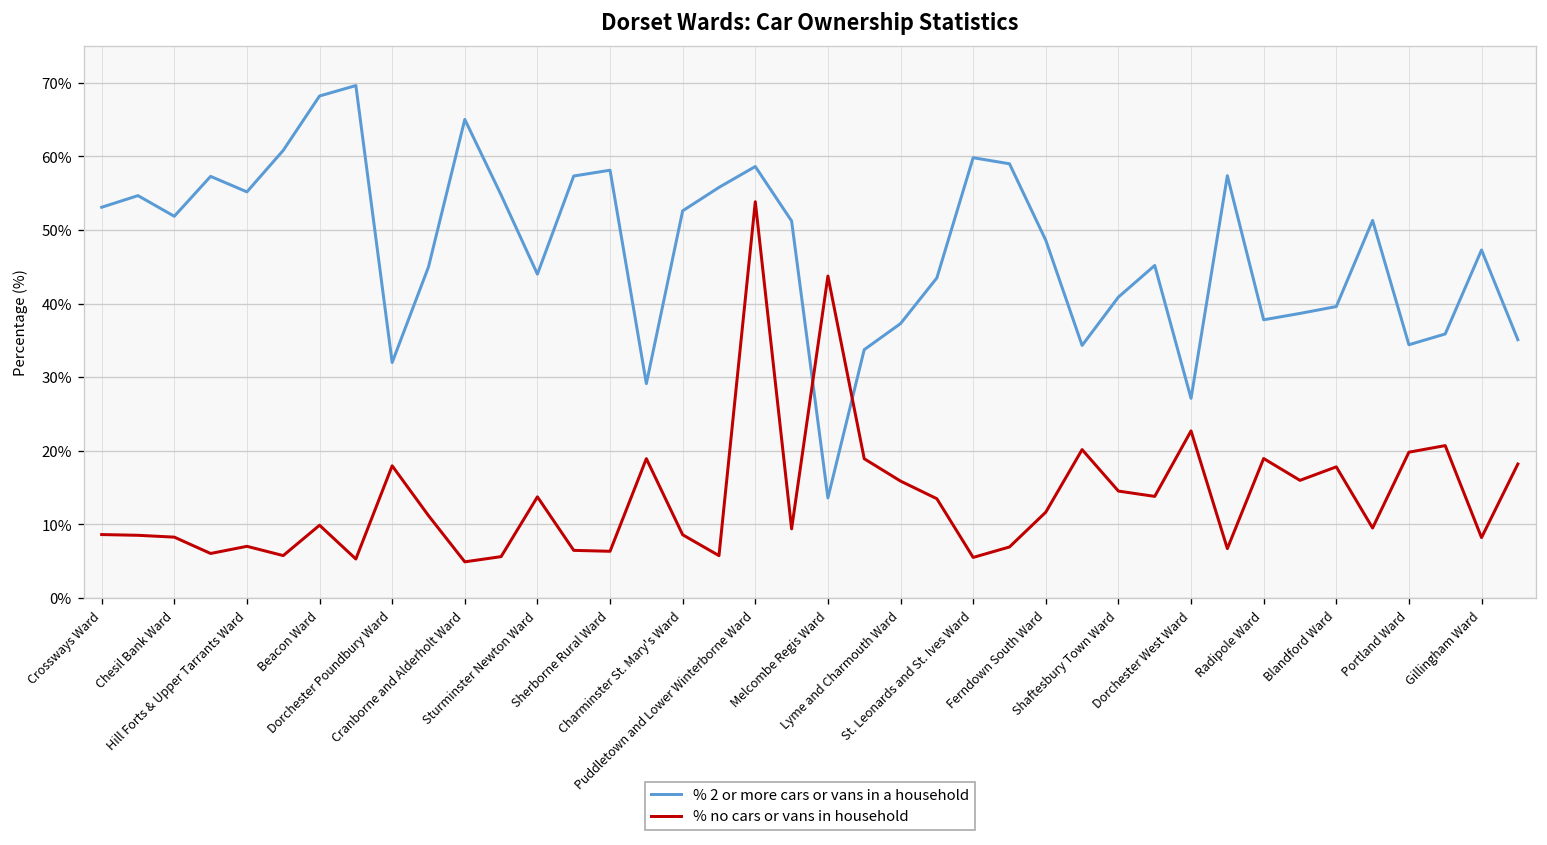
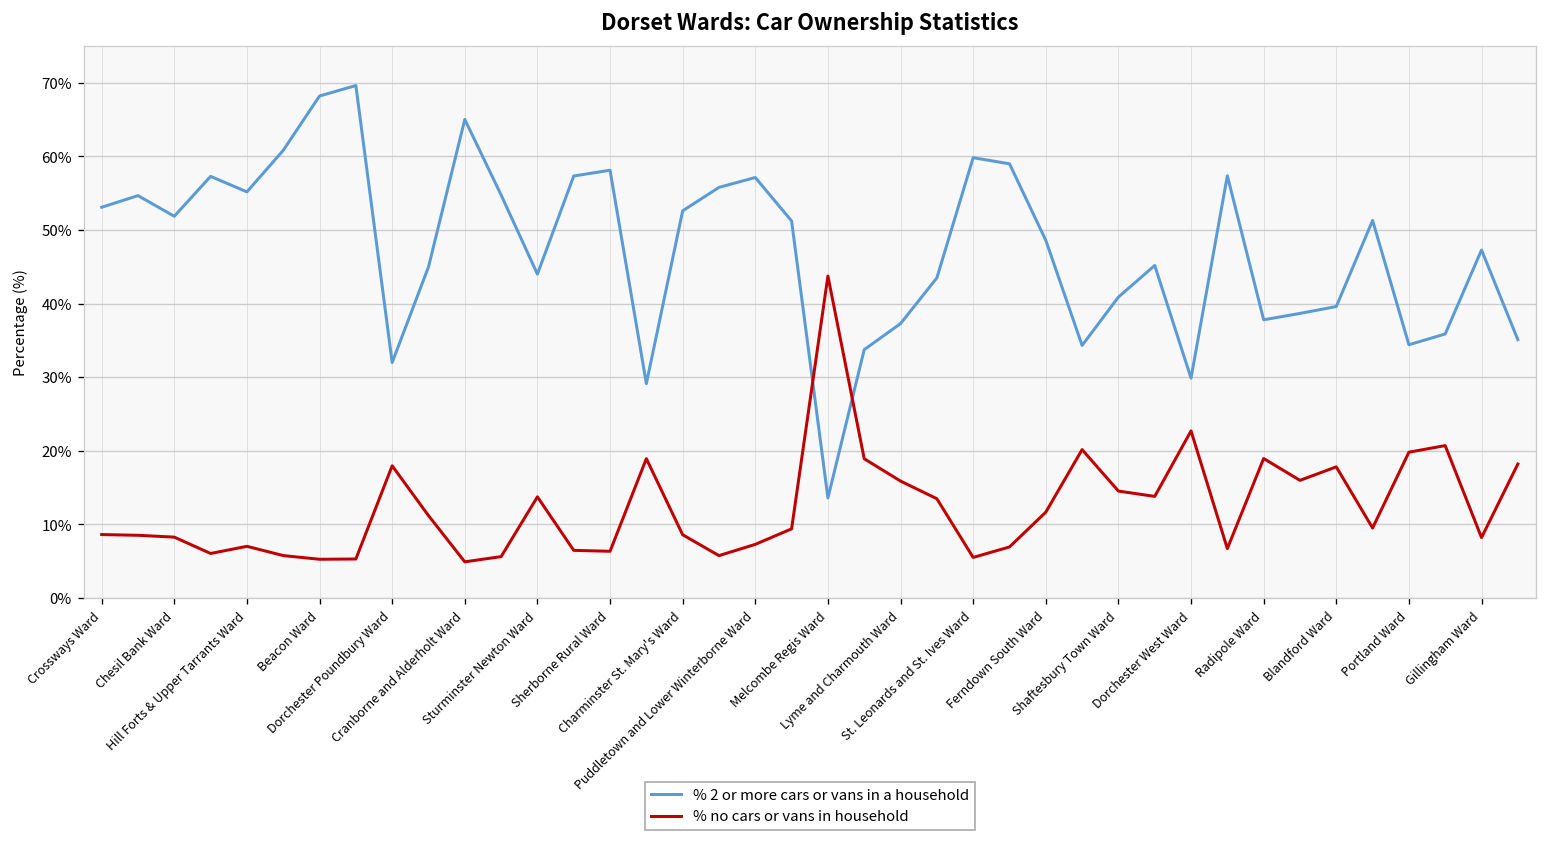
  {
    "% 2 or more cars or vans in a household": {
      "Beacon Ward": "68%",
      "Charminster St. Mary's Ward": "53%",
-     "Puddletown and Lower Winterborne Ward": "59%",
+     "Puddletown and Lower Winterborne Ward": "57%",
      "Melcombe Regis Ward": "14%",
      "St. Leonards and St. Ives Ward": "60%",
-     "Dorchester West Ward": "27%",
+     "Dorchester West Ward": "30%",
      "Gillingham Ward": "47%"
    },
    "% no cars or vans in household": {
-     "Beacon Ward": "10%",
+     "Beacon Ward": "5%",
      "Charminster St. Mary's Ward": "9%",
-     "Puddletown and Lower Winterborne Ward": "54%",
+     "Puddletown and Lower Winterborne Ward": "7%",
      "Melcombe Regis Ward": "44%",
      "St. Leonards and St. Ives Ward": "6%",
      "Dorchester West Ward": "23%",
      "Gillingham Ward": "8%"
    }
  }
